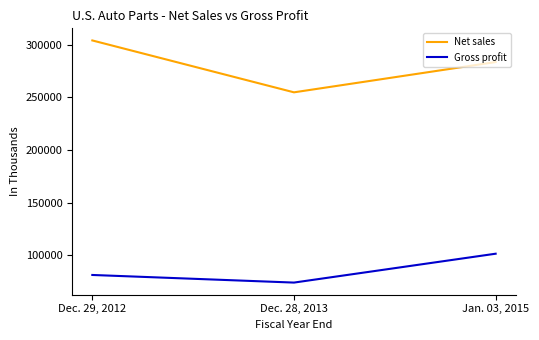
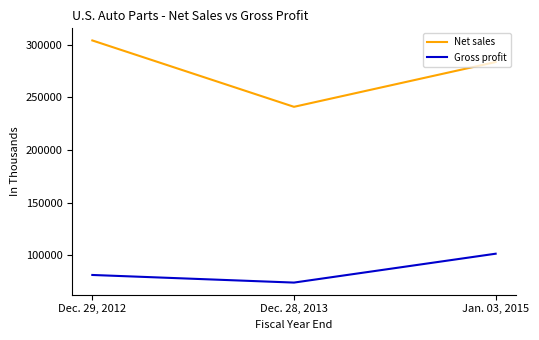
  {
    "Net sales": {
      "Dec. 29, 2012": 304000,
-     "Dec. 28, 2013": 255000
+     "Dec. 28, 2013": 241000
    },
    "Gross profit": {
      "Dec. 29, 2012": 81000,
      "Dec. 28, 2013": 74000,
      "Jan. 03, 2015": 102000
    }
  }
